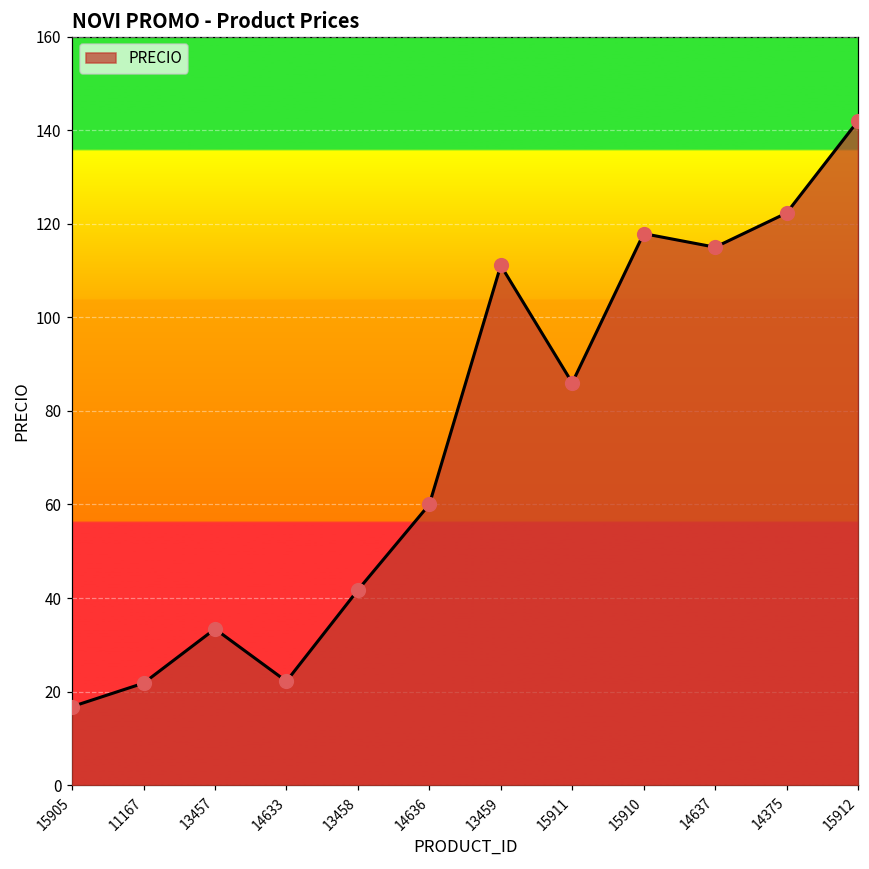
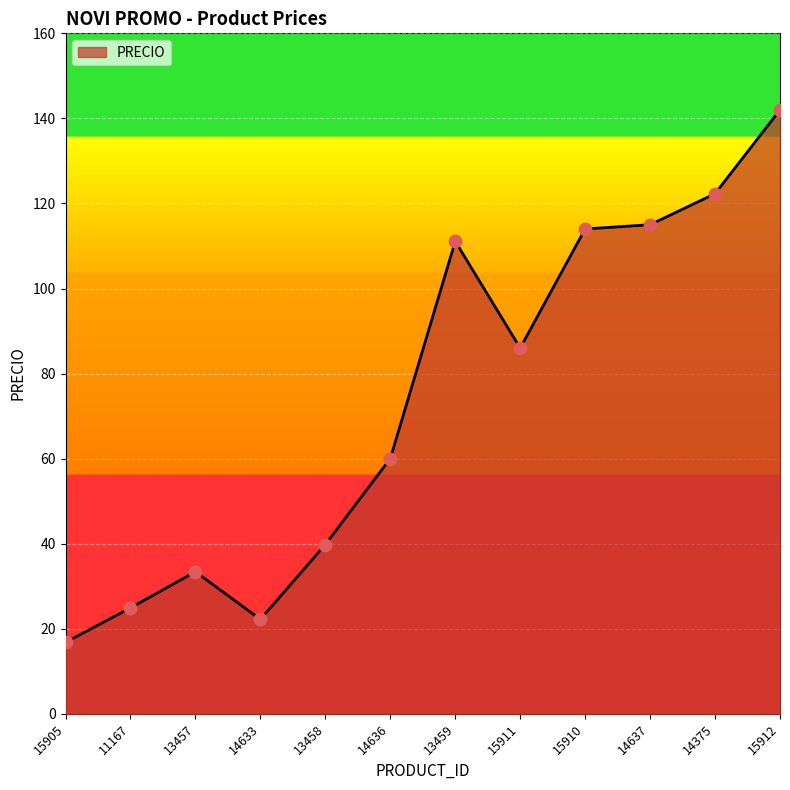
  {
    "15905": 17,
-   "11167": 22,
+   "11167": 25,
    "13457": 33,
    "14633": 22,
-   "13458": 42,
+   "13458": 40,
    "14636": 60,
    "13459": 111,
    "15911": 86,
-   "15910": 118,
+   "15910": 114,
    "14637": 115,
    "14375": 122,
    "15912": 142
  }
